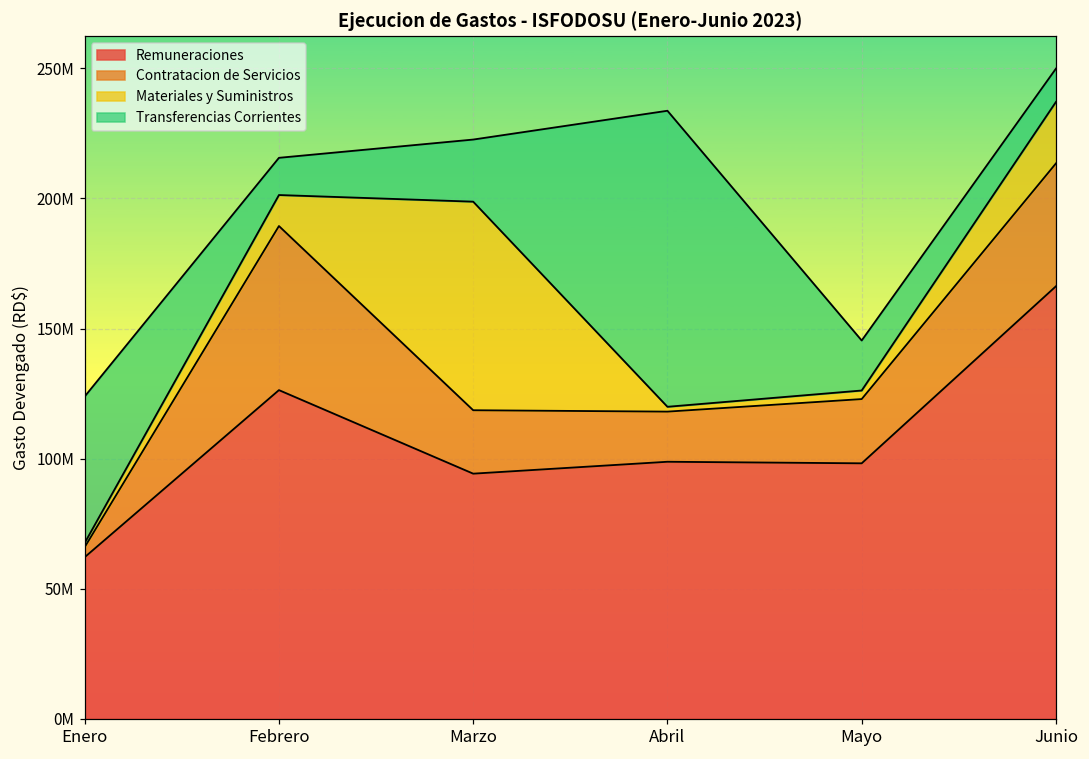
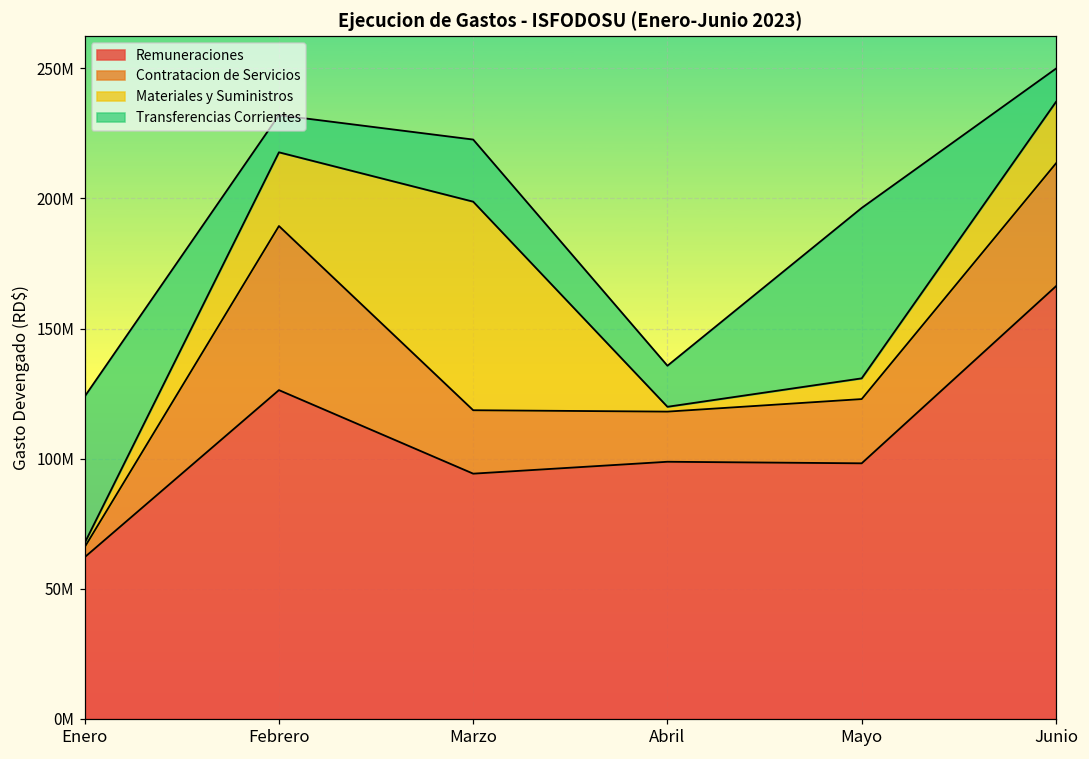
  {
    "Materiales y Suministros": {
      "Enero": 2000000,
-     "Febrero": 12000000,
+     "Febrero": 28000000,
      "Marzo": 80000000,
      "Abril": 2000000,
-     "Mayo": 3000000,
+     "Mayo": 8000000,
      "Junio": 24000000
    },
    "Transferencias Corrientes": {
      "Enero": 56000000,
      "Marzo": 24000000,
-     "Abril": 114000000,
-     "Mayo": 19000000,
+     "Abril": 16000000,
+     "Mayo": 66000000,
      "Junio": 13000000
    }
  }
